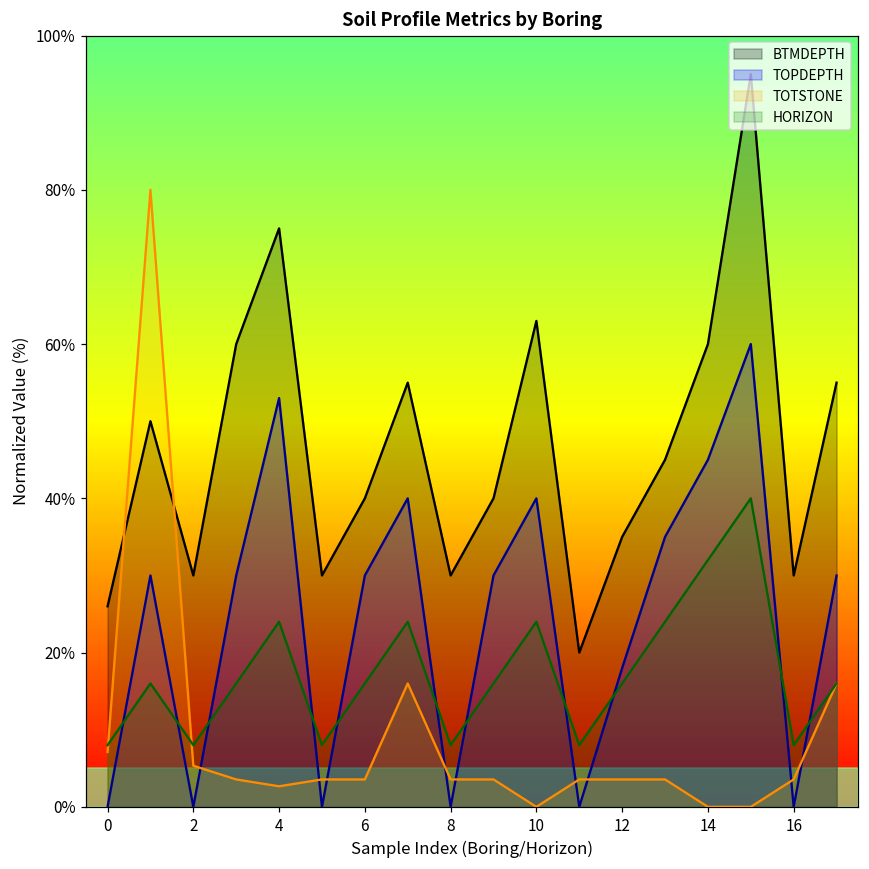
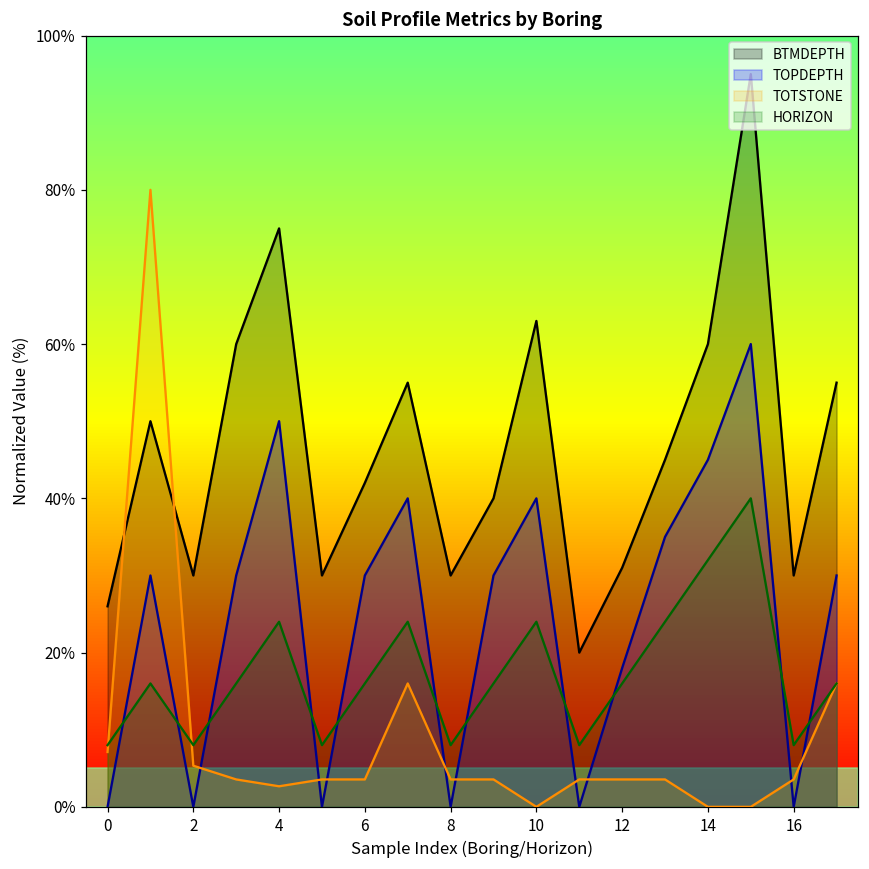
  {
    "BTMDEPTH": {
      "0": "26%",
      "2": "30%",
      "4": "75%",
-     "6": "40%",
+     "6": "42%",
      "8": "30%",
      "10": "63%",
-     "12": "35%",
+     "12": "31%",
      "14": "60%",
      "16": "30%"
    },
    "TOPDEPTH": {
-     "4": "53%",
+     "4": "50%",
      "6": "30%",
      "10": "40%",
      "12": "18%",
      "14": "45%"
    },
    "TOTSTONE": {
      "0": "7%",
      "2": "5%"
    },
    "HORIZON": {
      "0": "8%",
      "2": "8%",
      "4": "24%",
      "6": "16%",
      "8": "8%",
      "10": "24%",
      "12": "16%",
      "14": "32%",
      "16": "8%"
    }
  }
